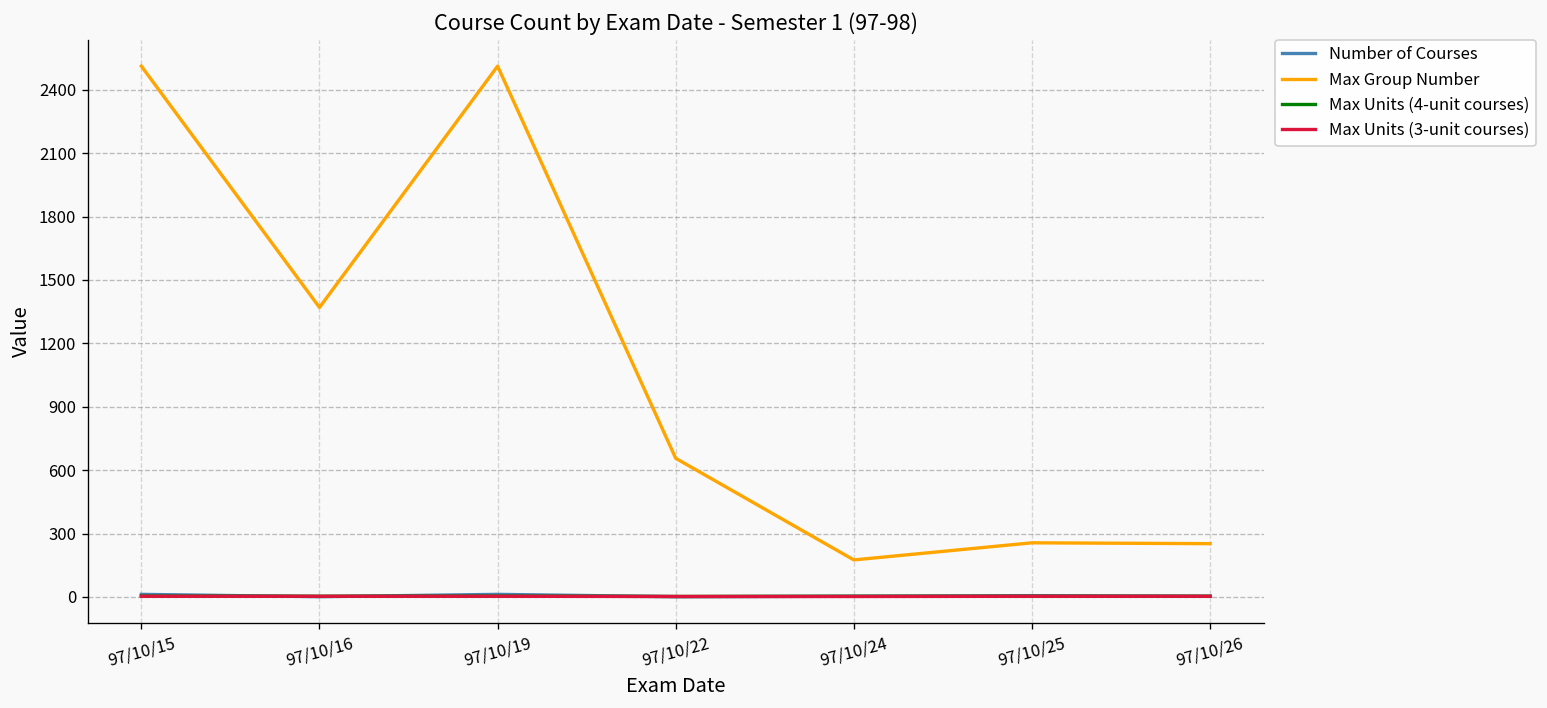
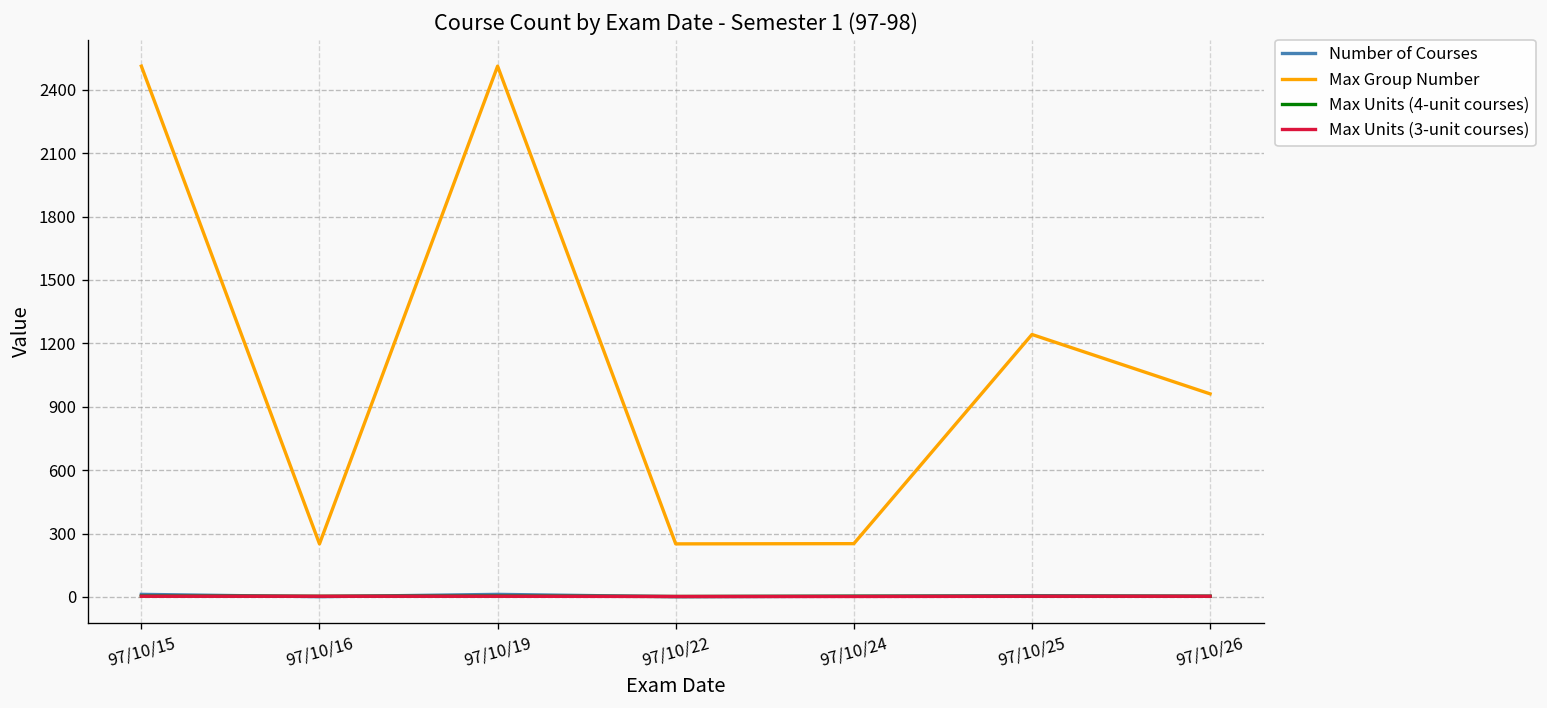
  {
    "Max Group Number": {
      "97/10/15": 2510,
-     "97/10/16": 1370,
+     "97/10/16": 250,
      "97/10/19": 2510,
-     "97/10/22": 660,
-     "97/10/24": 180,
-     "97/10/25": 260,
-     "97/10/26": 250
+     "97/10/22": 250,
+     "97/10/24": 250,
+     "97/10/25": 1240,
+     "97/10/26": 960
    }
  }
